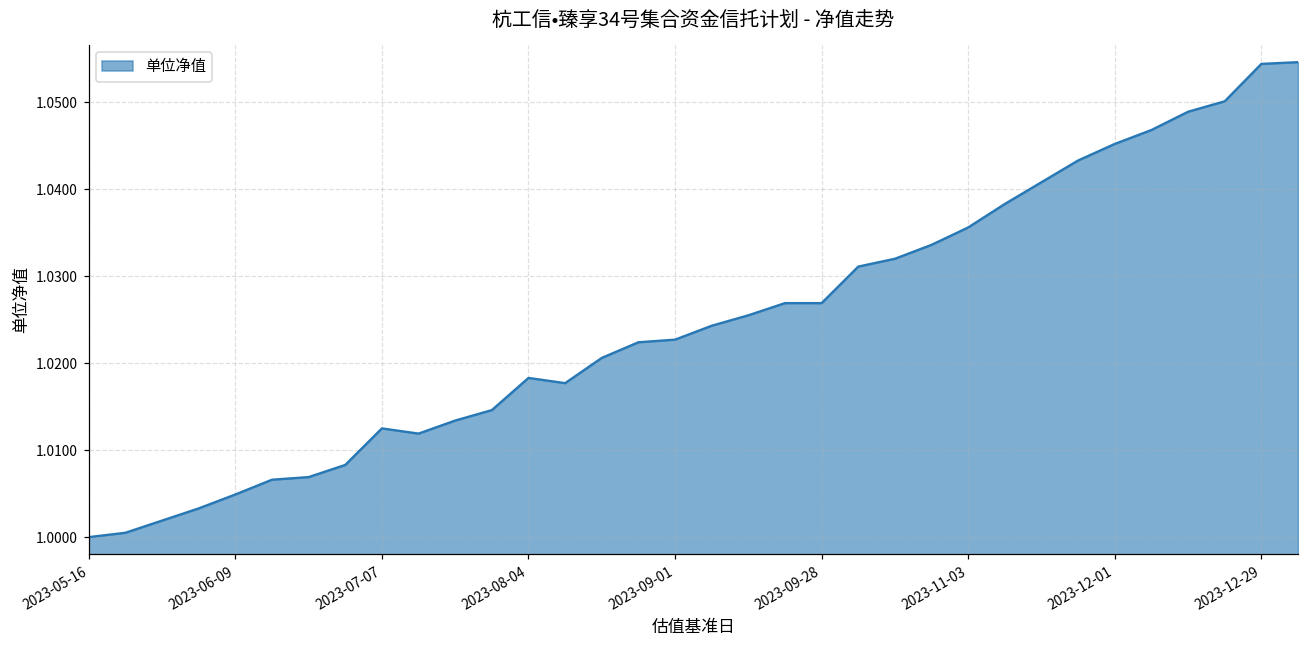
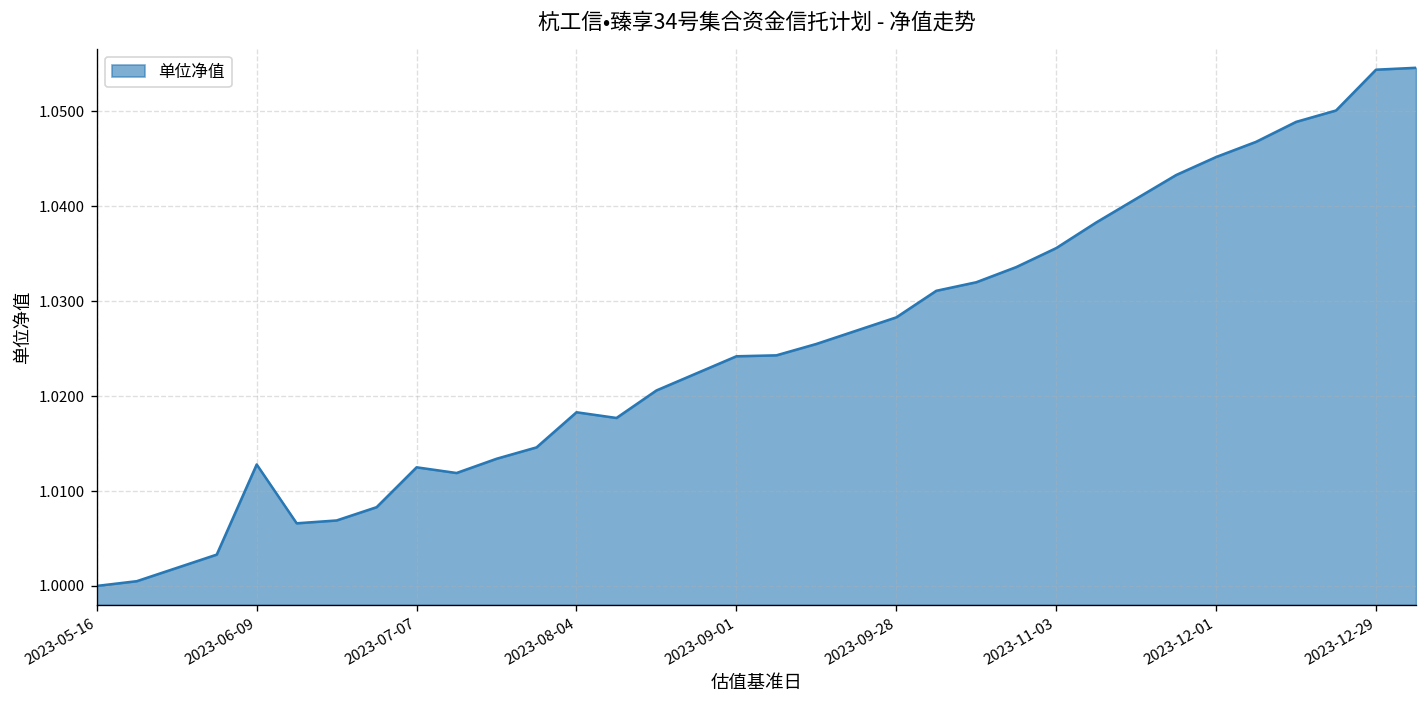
  {
    "2023-05-16": 1.000,
-   "2023-06-09": 1.005,
+   "2023-06-09": 1.013,
    "2023-07-07": 1.013,
    "2023-08-04": 1.018,
-   "2023-09-01": 1.023,
-   "2023-09-28": 1.027,
+   "2023-09-01": 1.024,
+   "2023-09-28": 1.028,
    "2023-11-03": 1.036,
    "2023-12-01": 1.045,
    "2023-12-29": 1.054
  }
